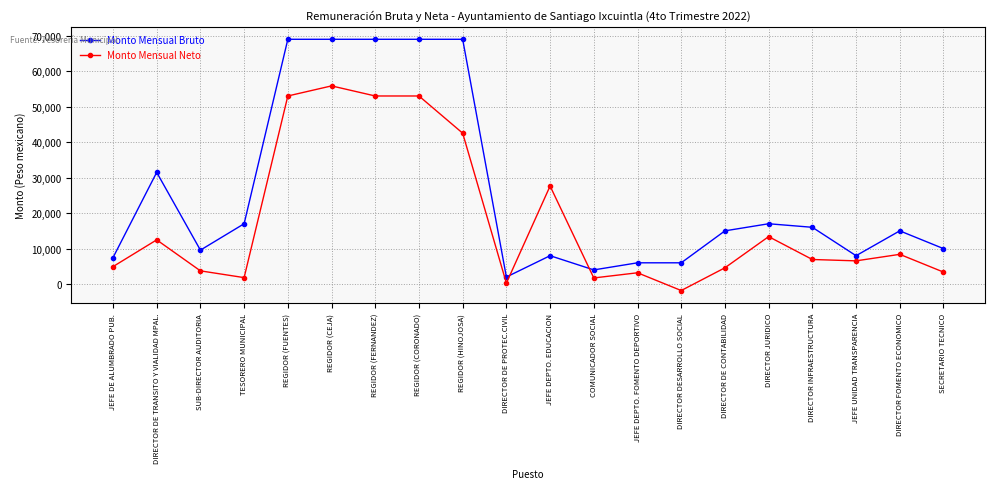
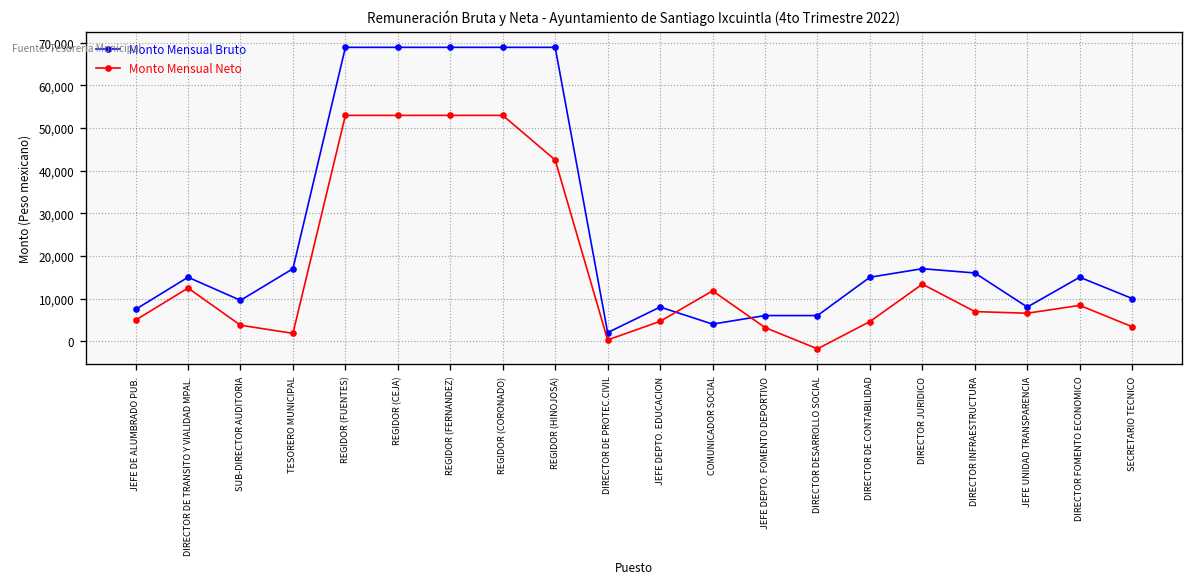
  {
    "Monto Mensual Bruto": {
      "JEFE DE ALUMBRADO PUB.": "7,000",
-     "DIRECTOR DE TRANSITO Y VIALIDAD MPAL.": "31,000",
+     "DIRECTOR DE TRANSITO Y VIALIDAD MPAL.": "15,000",
      "SUB-DIRECTOR AUDITORIA": "10,000",
      "TESORERO MUNICIPAL": "17,000",
      "REGIDOR (FUENTES)": "69,000",
      "REGIDOR (CEJA)": "69,000",
      "REGIDOR (FERNANDEZ)": "69,000",
      "REGIDOR (CORONADO)": "69,000",
      "REGIDOR (HINOJOSA)": "69,000",
      "DIRECTOR DE PROTEC.CIVIL": "2,000",
      "JEFE DEPTO. EDUCACION": "8,000",
      "COMUNICADOR SOCIAL": "4,000",
      "JEFE DEPTO. FOMENTO DEPORTIVO": "6,000",
      "DIRECTOR DESARROLLO SOCIAL": "6,000",
      "DIRECTOR DE CONTABILIDAD": "15,000",
      "DIRECTOR JURIDICO": "17,000",
      "DIRECTOR INFRAESTRUCTURA": "16,000",
      "JEFE UNIDAD TRANSPARENCIA": "8,000",
      "DIRECTOR FOMENTO ECONOMICO": "15,000",
      "SECRETARIO TECNICO": "10,000"
    },
    "Monto Mensual Neto": {
      "JEFE DE ALUMBRADO PUB.": "5,000",
      "DIRECTOR DE TRANSITO Y VIALIDAD MPAL.": "12,000",
      "SUB-DIRECTOR AUDITORIA": "4,000",
      "TESORERO MUNICIPAL": "2,000",
      "REGIDOR (FUENTES)": "53,000",
-     "REGIDOR (CEJA)": "56,000",
+     "REGIDOR (CEJA)": "53,000",
      "REGIDOR (FERNANDEZ)": "53,000",
      "REGIDOR (CORONADO)": "53,000",
      "REGIDOR (HINOJOSA)": "43,000",
      "DIRECTOR DE PROTEC.CIVIL": "0",
-     "JEFE DEPTO. EDUCACION": "28,000",
-     "COMUNICADOR SOCIAL": "2,000",
+     "JEFE DEPTO. EDUCACION": "5,000",
+     "COMUNICADOR SOCIAL": "12,000",
      "JEFE DEPTO. FOMENTO DEPORTIVO": "3,000",
      "DIRECTOR DESARROLLO SOCIAL": "-2,000",
      "DIRECTOR DE CONTABILIDAD": "5,000",
      "DIRECTOR JURIDICO": "13,000",
      "DIRECTOR INFRAESTRUCTURA": "7,000",
      "JEFE UNIDAD TRANSPARENCIA": "7,000",
      "DIRECTOR FOMENTO ECONOMICO": "8,000",
      "SECRETARIO TECNICO": "3,000"
    }
  }
